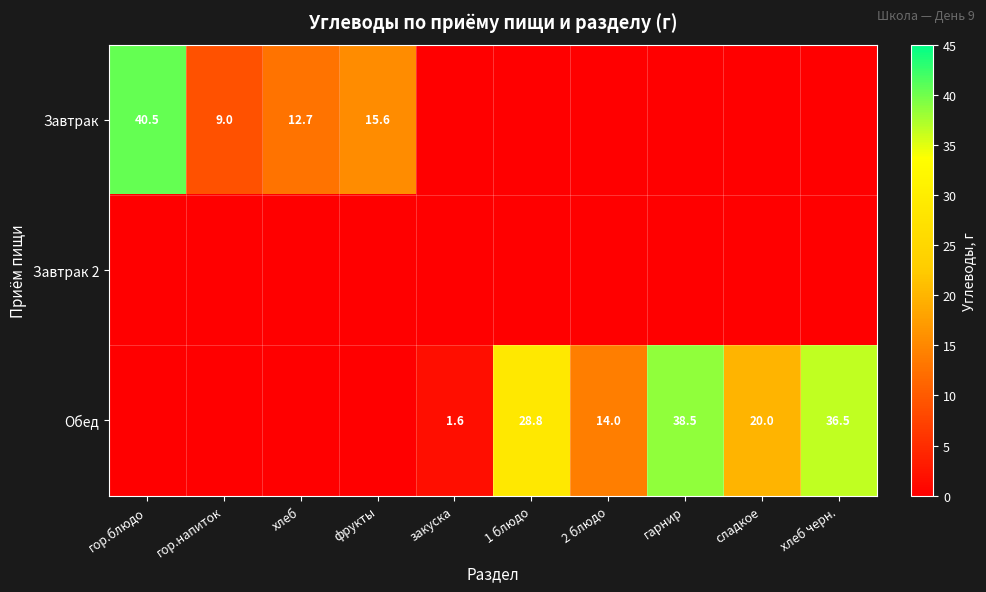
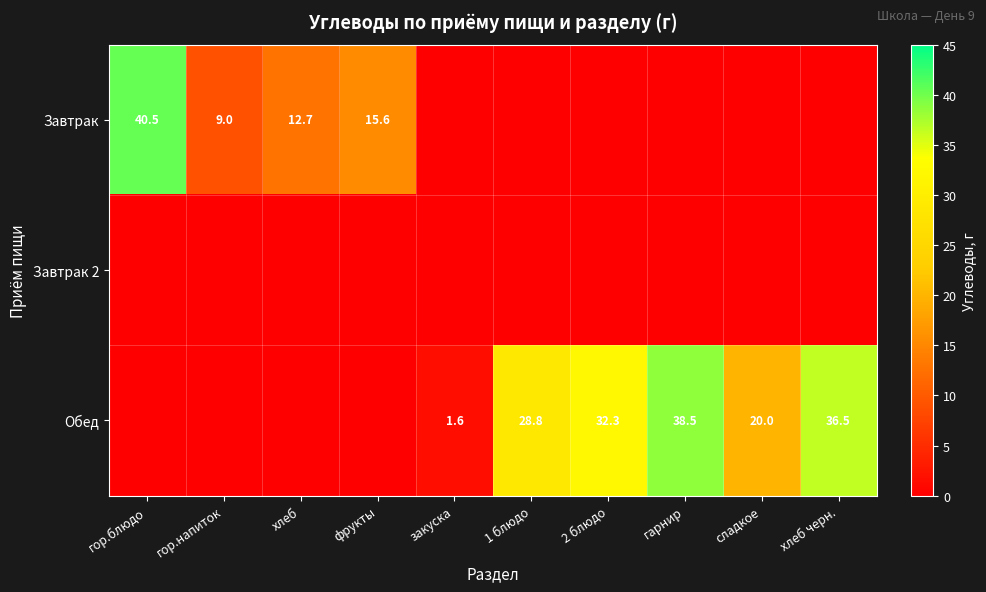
  {
    "Завтрак": {
      "гор.блюдо": 40.5,
      "гор.напиток": 9.0,
      "хлеб": 12.7,
      "фрукты": 15.6
    },
    "Обед": {
      "закуска": 1.6,
      "1 блюдо": 28.8,
-     "2 блюдо": 14.0,
+     "2 блюдо": 32.3,
      "гарнир": 38.5,
      "сладкое": 20.0,
      "хлеб черн.": 36.5
    }
  }
